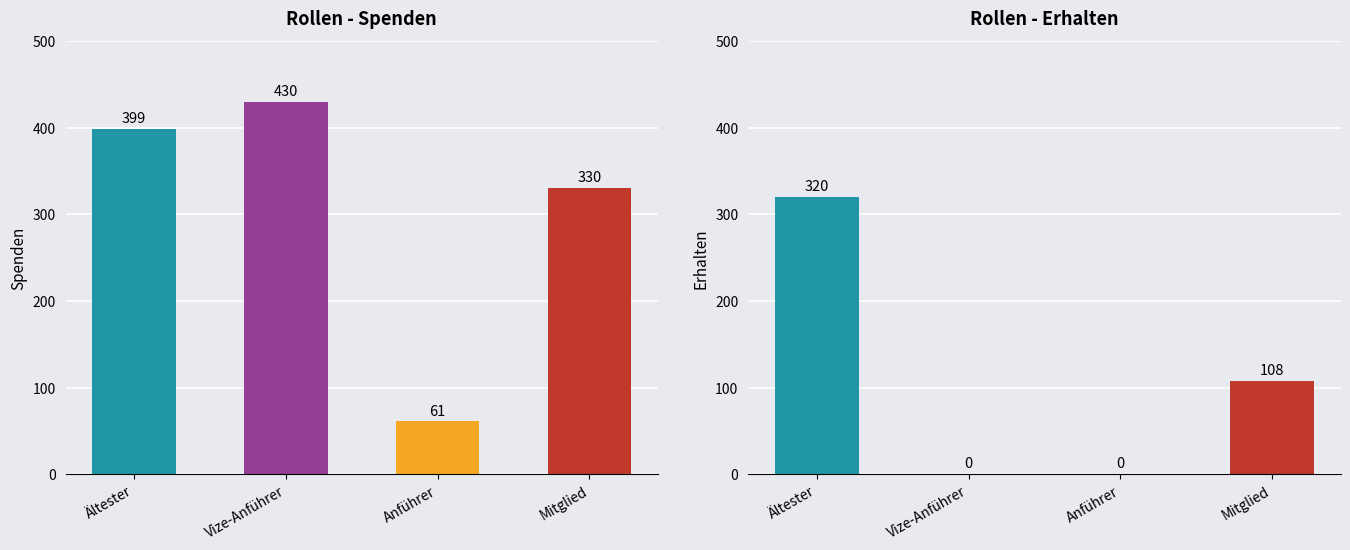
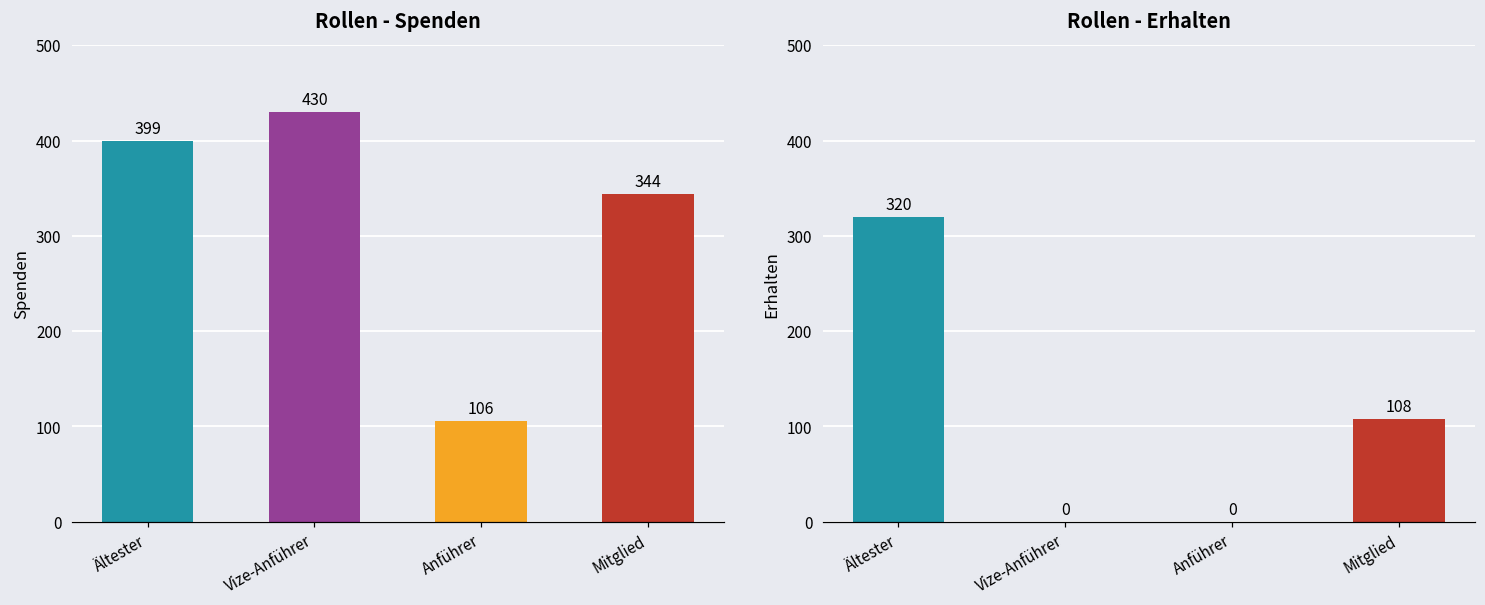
  {
    "Rollen - Spenden": {
      "Ältester": 399,
      "Vize-Anführer": 430,
-     "Anführer": 61,
-     "Mitglied": 330
+     "Anführer": 106,
+     "Mitglied": 344
    },
    "Rollen - Erhalten": {
      "Ältester": 320,
      "Vize-Anführer": 0,
      "Anführer": 0,
      "Mitglied": 108
    }
  }
